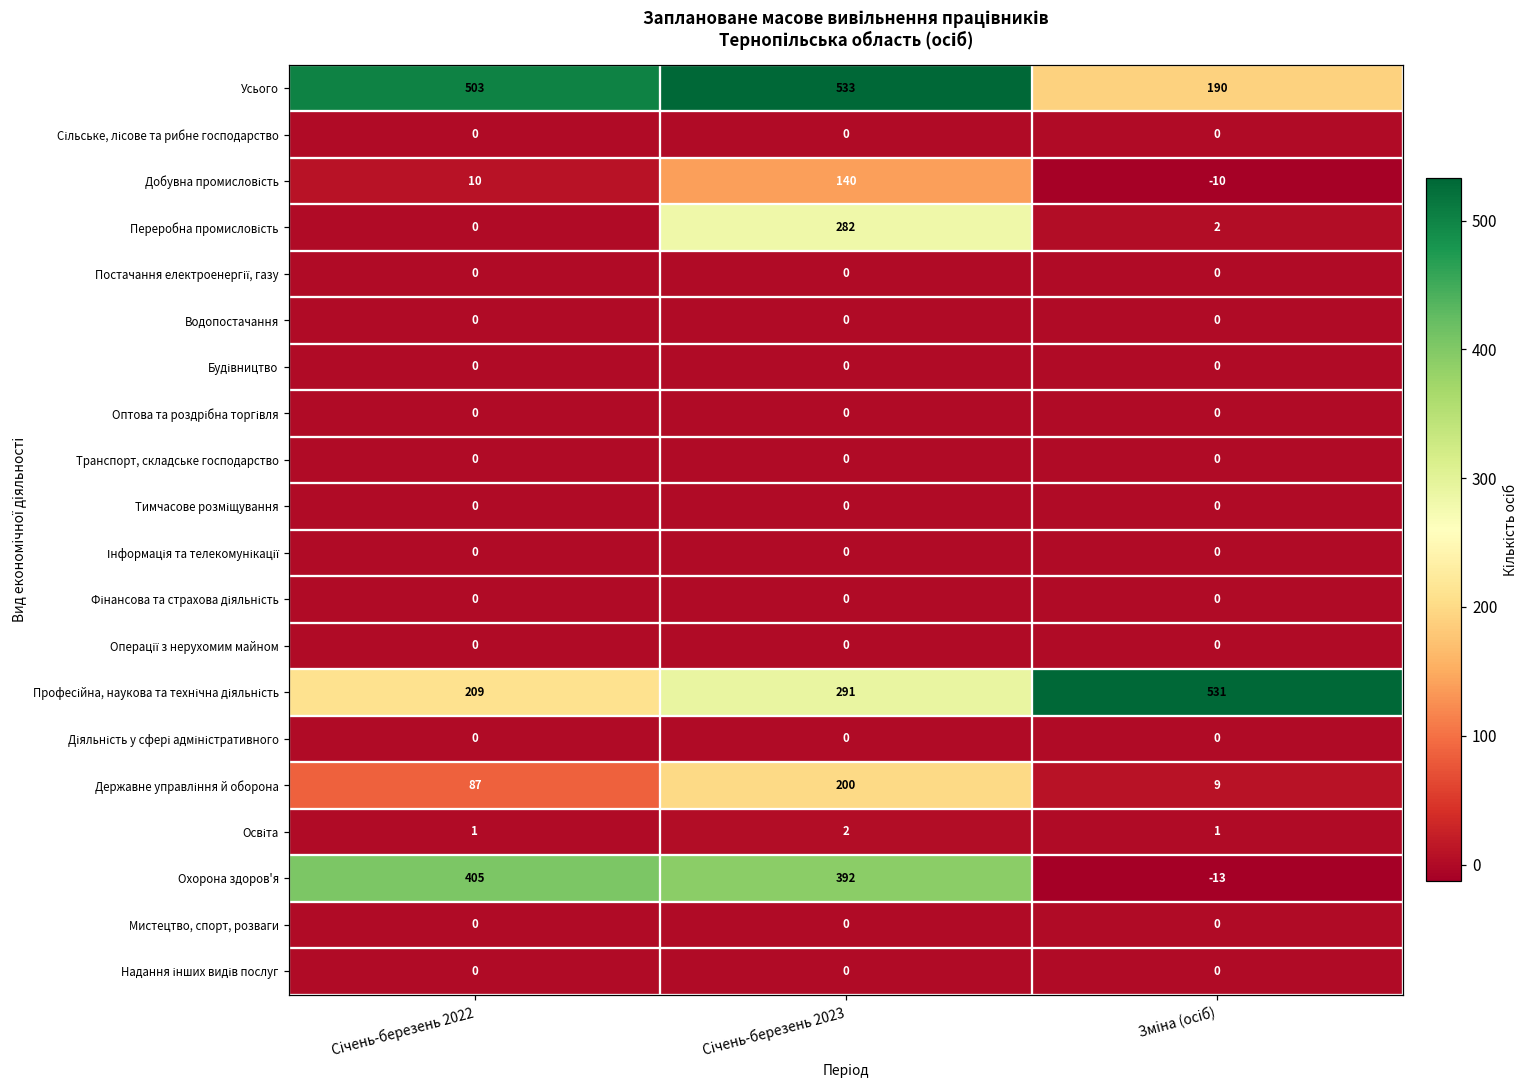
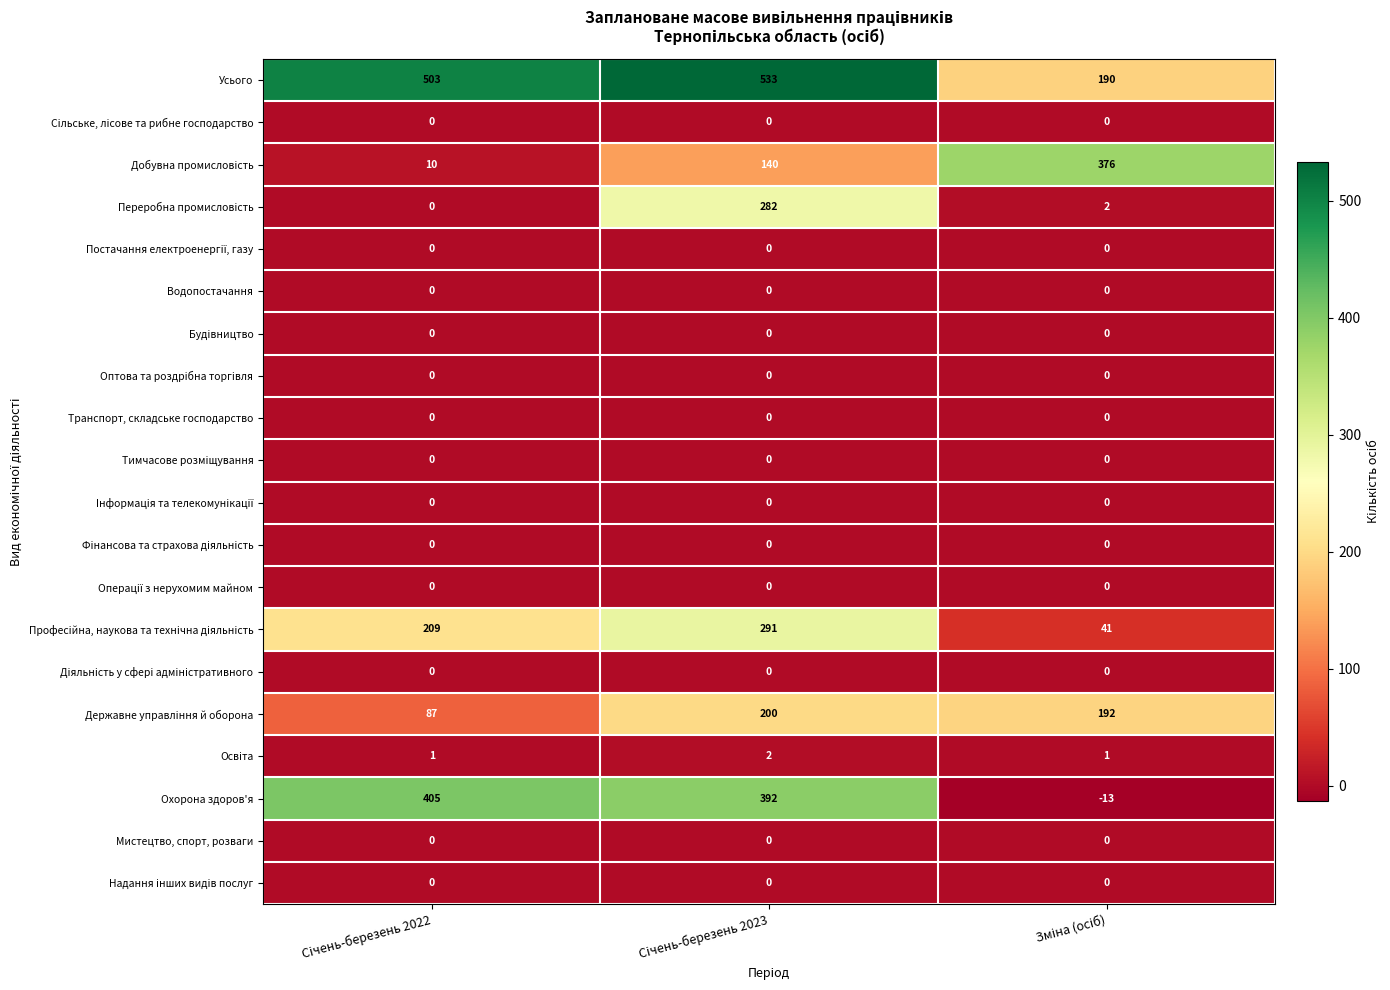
  {
    "Усього": {
      "Січень-березень 2022": 503,
      "Січень-березень 2023": 533,
      "Зміна (осіб)": 190
    },
    "Сільське, лісове та рибне господарство": {
      "Січень-березень 2022": 0,
      "Січень-березень 2023": 0,
      "Зміна (осіб)": 0
    },
    "Добувна промисловість": {
      "Січень-березень 2022": 10,
      "Січень-березень 2023": 140,
-     "Зміна (осіб)": -10
+     "Зміна (осіб)": 376
    },
    "Переробна промисловість": {
      "Січень-березень 2022": 0,
      "Січень-березень 2023": 282,
      "Зміна (осіб)": 2
    },
    "Постачання електроенергії, газу": {
      "Січень-березень 2022": 0,
      "Січень-березень 2023": 0,
      "Зміна (осіб)": 0
    },
    "Водопостачання": {
      "Січень-березень 2022": 0,
      "Січень-березень 2023": 0,
      "Зміна (осіб)": 0
    },
    "Будівництво": {
      "Січень-березень 2022": 0,
      "Січень-березень 2023": 0,
      "Зміна (осіб)": 0
    },
    "Оптова та роздрібна торгівля": {
      "Січень-березень 2022": 0,
      "Січень-березень 2023": 0,
      "Зміна (осіб)": 0
    },
    "Транспорт, складське господарство": {
      "Січень-березень 2022": 0,
      "Січень-березень 2023": 0,
      "Зміна (осіб)": 0
    },
    "Тимчасове розміщування": {
      "Січень-березень 2022": 0,
      "Січень-березень 2023": 0,
      "Зміна (осіб)": 0
    },
    "Інформація та телекомунікації": {
      "Січень-березень 2022": 0,
      "Січень-березень 2023": 0,
      "Зміна (осіб)": 0
    },
    "Фінансова та страхова діяльність": {
      "Січень-березень 2022": 0,
      "Січень-березень 2023": 0,
      "Зміна (осіб)": 0
    },
    "Операції з нерухомим майном": {
      "Січень-березень 2022": 0,
      "Січень-березень 2023": 0,
      "Зміна (осіб)": 0
    },
    "Професійна, наукова та технічна діяльність": {
      "Січень-березень 2022": 209,
      "Січень-березень 2023": 291,
-     "Зміна (осіб)": 531
+     "Зміна (осіб)": 41
    },
    "Діяльність у сфері адміністративного": {
      "Січень-березень 2022": 0,
      "Січень-березень 2023": 0,
      "Зміна (осіб)": 0
    },
    "Державне управління й оборона": {
      "Січень-березень 2022": 87,
      "Січень-березень 2023": 200,
-     "Зміна (осіб)": 9
+     "Зміна (осіб)": 192
    },
    "Освіта": {
      "Січень-березень 2022": 1,
      "Січень-березень 2023": 2,
      "Зміна (осіб)": 1
    },
    "Охорона здоров'я": {
      "Січень-березень 2022": 405,
      "Січень-березень 2023": 392,
      "Зміна (осіб)": -13
    },
    "Мистецтво, спорт, розваги": {
      "Січень-березень 2022": 0,
      "Січень-березень 2023": 0,
      "Зміна (осіб)": 0
    },
    "Надання інших видів послуг": {
      "Січень-березень 2022": 0,
      "Січень-березень 2023": 0,
      "Зміна (осіб)": 0
    }
  }
